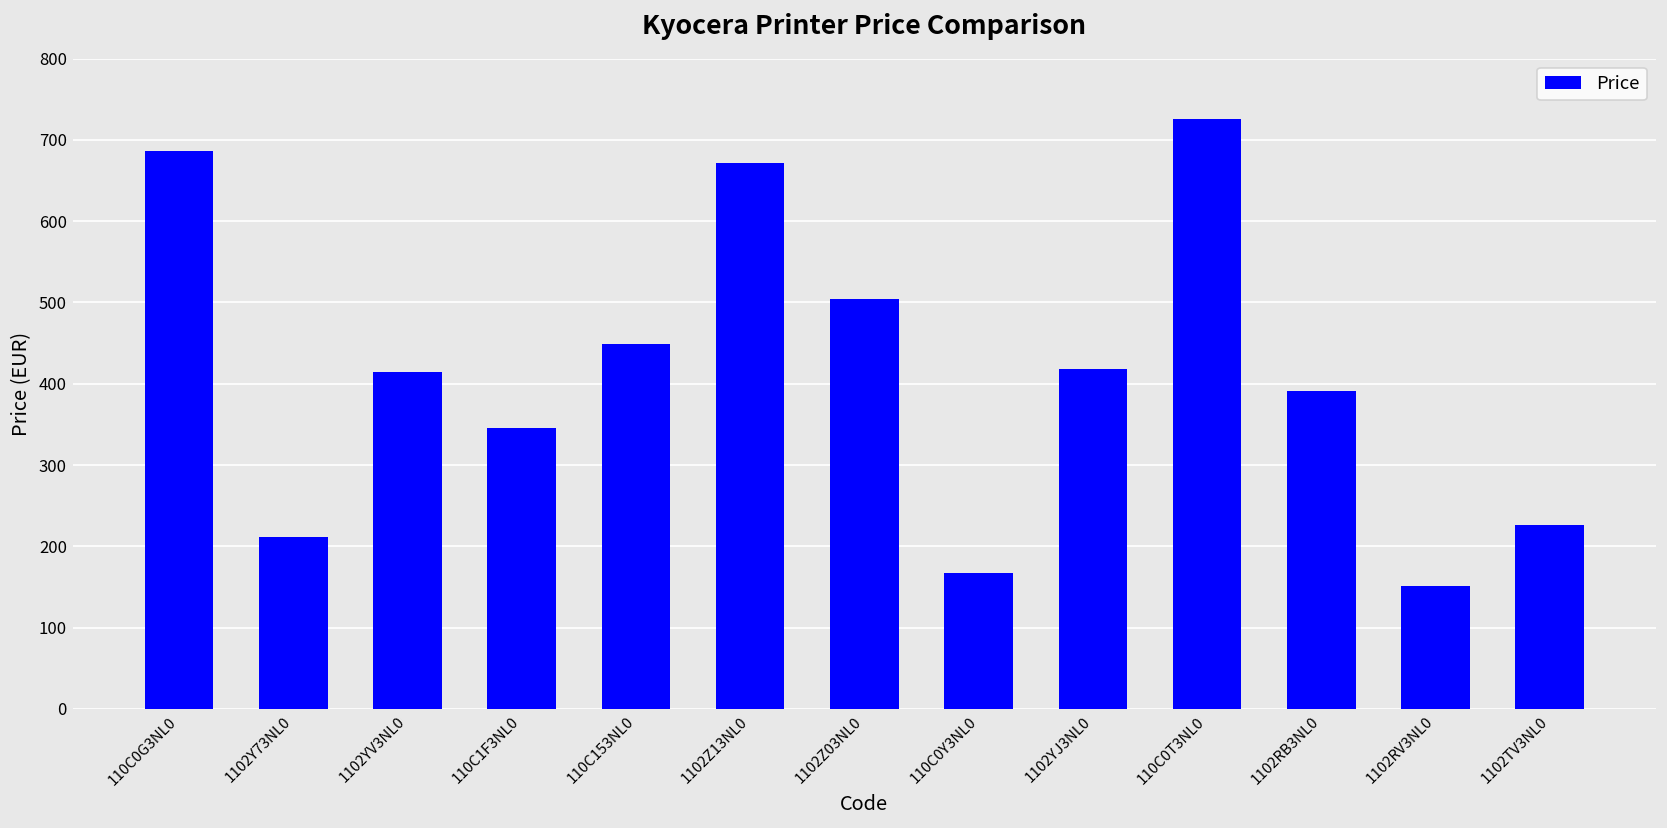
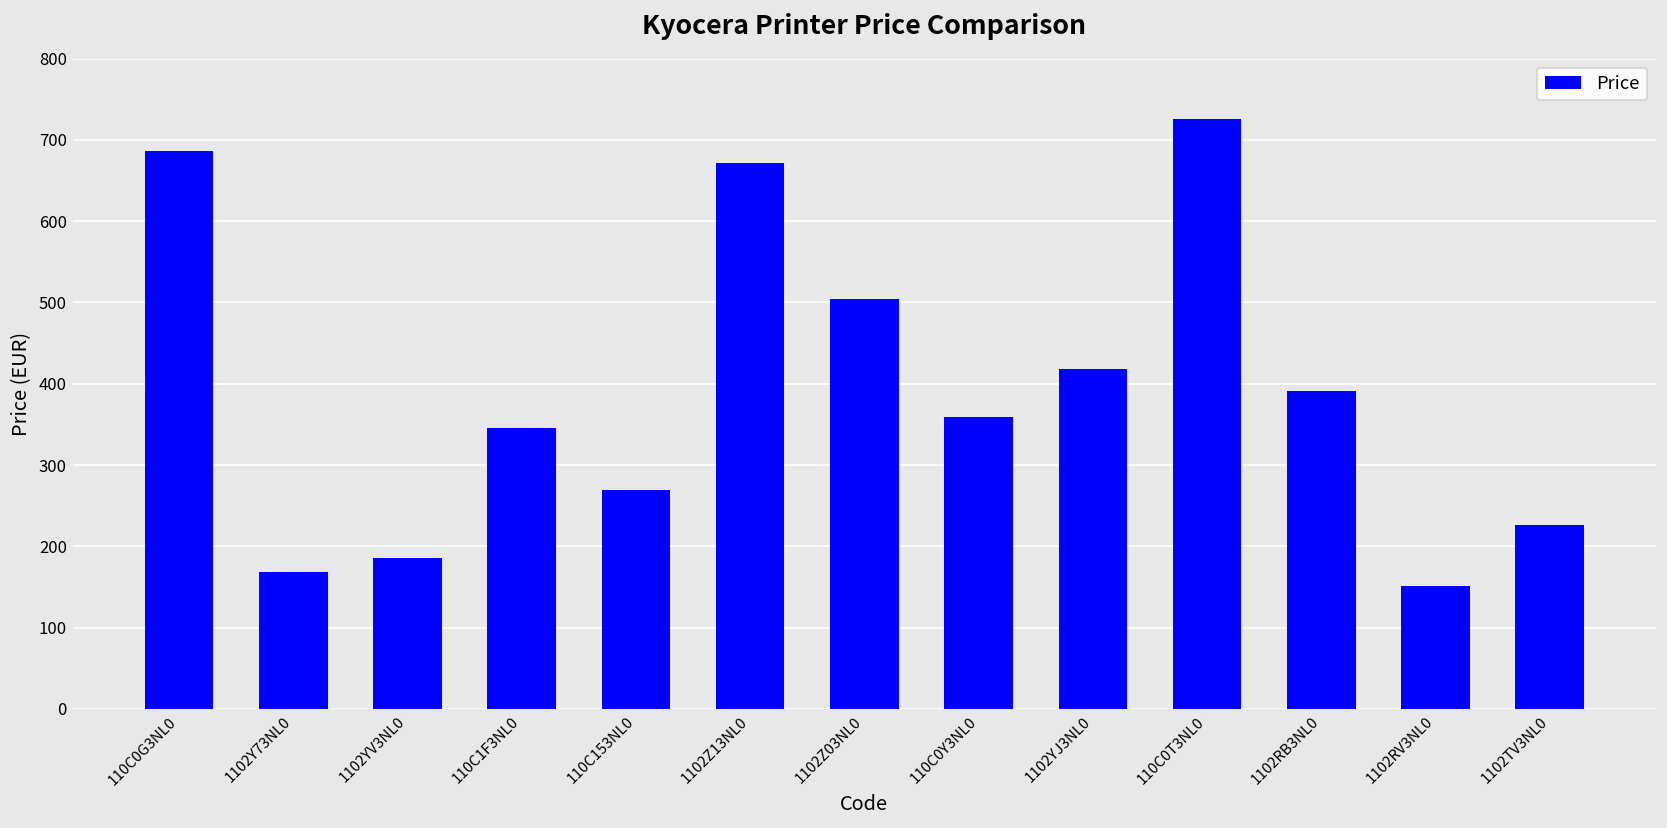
  {
    "110C0G3NL0": 690,
-   "1102Y73NL0": 210,
-   "1102YV3NL0": 410,
+   "1102Y73NL0": 170,
+   "1102YV3NL0": 190,
    "110C1F3NL0": 350,
-   "110C153NL0": 450,
+   "110C153NL0": 270,
    "1102Z13NL0": 670,
    "1102Z03NL0": 500,
-   "110C0Y3NL0": 170,
+   "110C0Y3NL0": 360,
    "1102YJ3NL0": 420,
    "110C0T3NL0": 730,
    "1102RB3NL0": 390,
    "1102RV3NL0": 150,
    "1102TV3NL0": 230
  }
